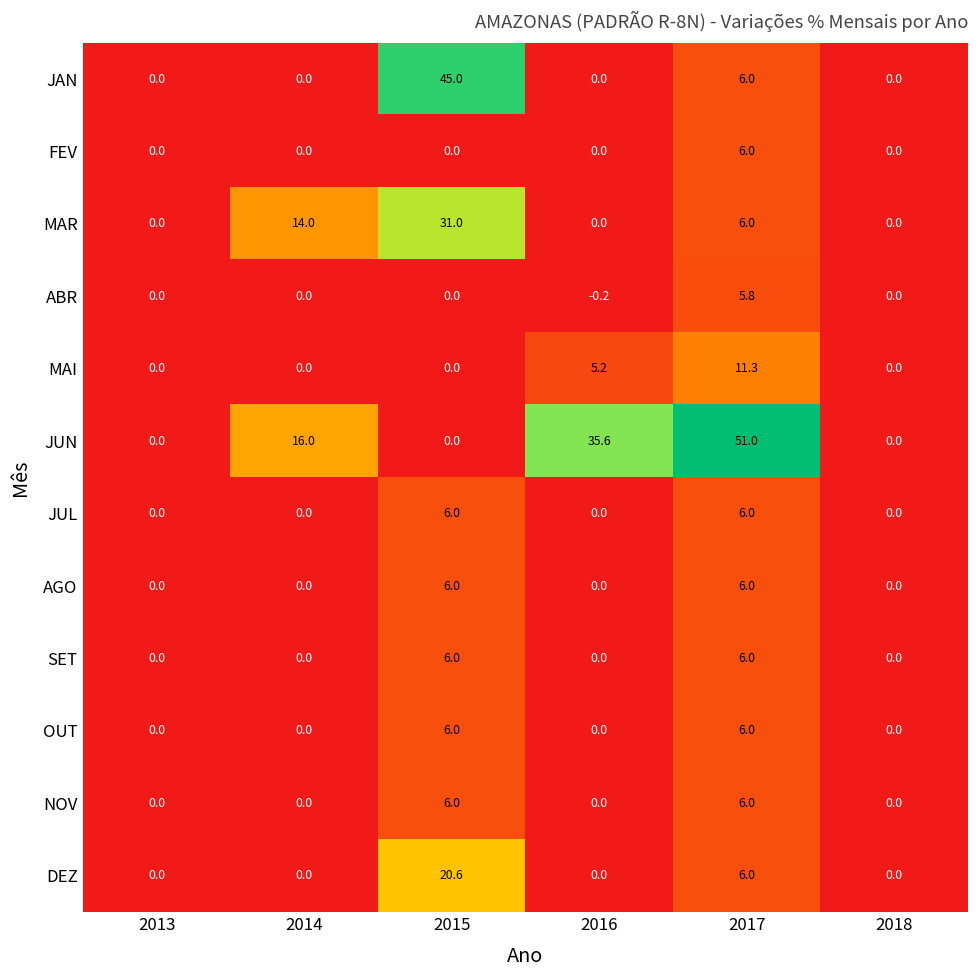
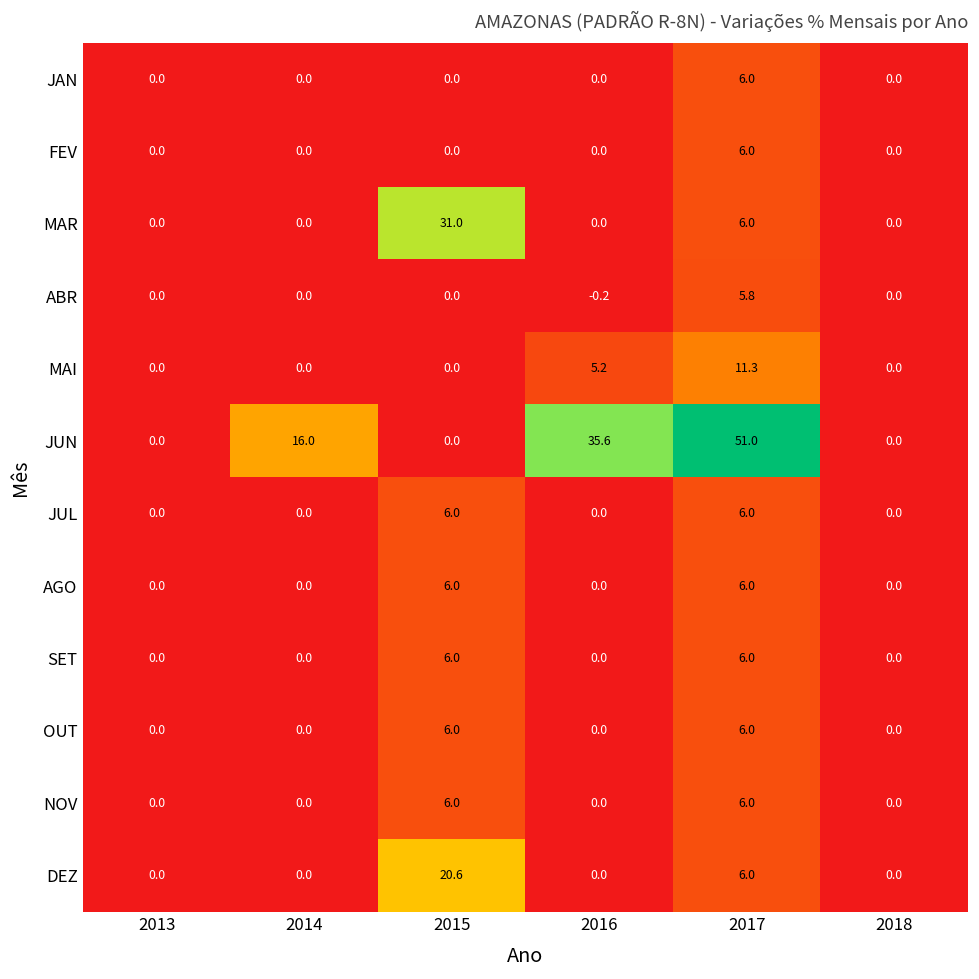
  {
    "JAN": {
      "2013": 0.0,
      "2014": 0.0,
-     "2015": 45.0,
+     "2015": 0.0,
      "2016": 0.0,
      "2017": 6.0,
      "2018": 0.0
    },
    "FEV": {
      "2013": 0.0,
      "2014": 0.0,
      "2015": 0.0,
      "2016": 0.0,
      "2017": 6.0,
      "2018": 0.0
    },
    "MAR": {
      "2013": 0.0,
-     "2014": 14.0,
+     "2014": 0.0,
      "2015": 31.0,
      "2016": 0.0,
      "2017": 6.0,
      "2018": 0.0
    },
    "ABR": {
      "2013": 0.0,
      "2014": 0.0,
      "2015": 0.0,
      "2016": -0.2,
      "2017": 5.8,
      "2018": 0.0
    },
    "MAI": {
      "2013": 0.0,
      "2014": 0.0,
      "2015": 0.0,
      "2016": 5.2,
      "2017": 11.3,
      "2018": 0.0
    },
    "JUN": {
      "2013": 0.0,
      "2014": 16.0,
      "2015": 0.0,
      "2016": 35.6,
      "2017": 51.0,
      "2018": 0.0
    },
    "JUL": {
      "2013": 0.0,
      "2014": 0.0,
      "2015": 6.0,
      "2016": 0.0,
      "2017": 6.0,
      "2018": 0.0
    },
    "AGO": {
      "2013": 0.0,
      "2014": 0.0,
      "2015": 6.0,
      "2016": 0.0,
      "2017": 6.0,
      "2018": 0.0
    },
    "SET": {
      "2013": 0.0,
      "2014": 0.0,
      "2015": 6.0,
      "2016": 0.0,
      "2017": 6.0,
      "2018": 0.0
    },
    "OUT": {
      "2013": 0.0,
      "2014": 0.0,
      "2015": 6.0,
      "2016": 0.0,
      "2017": 6.0,
      "2018": 0.0
    },
    "NOV": {
      "2013": 0.0,
      "2014": 0.0,
      "2015": 6.0,
      "2016": 0.0,
      "2017": 6.0,
      "2018": 0.0
    },
    "DEZ": {
      "2013": 0.0,
      "2014": 0.0,
      "2015": 20.6,
      "2016": 0.0,
      "2017": 6.0,
      "2018": 0.0
    }
  }
